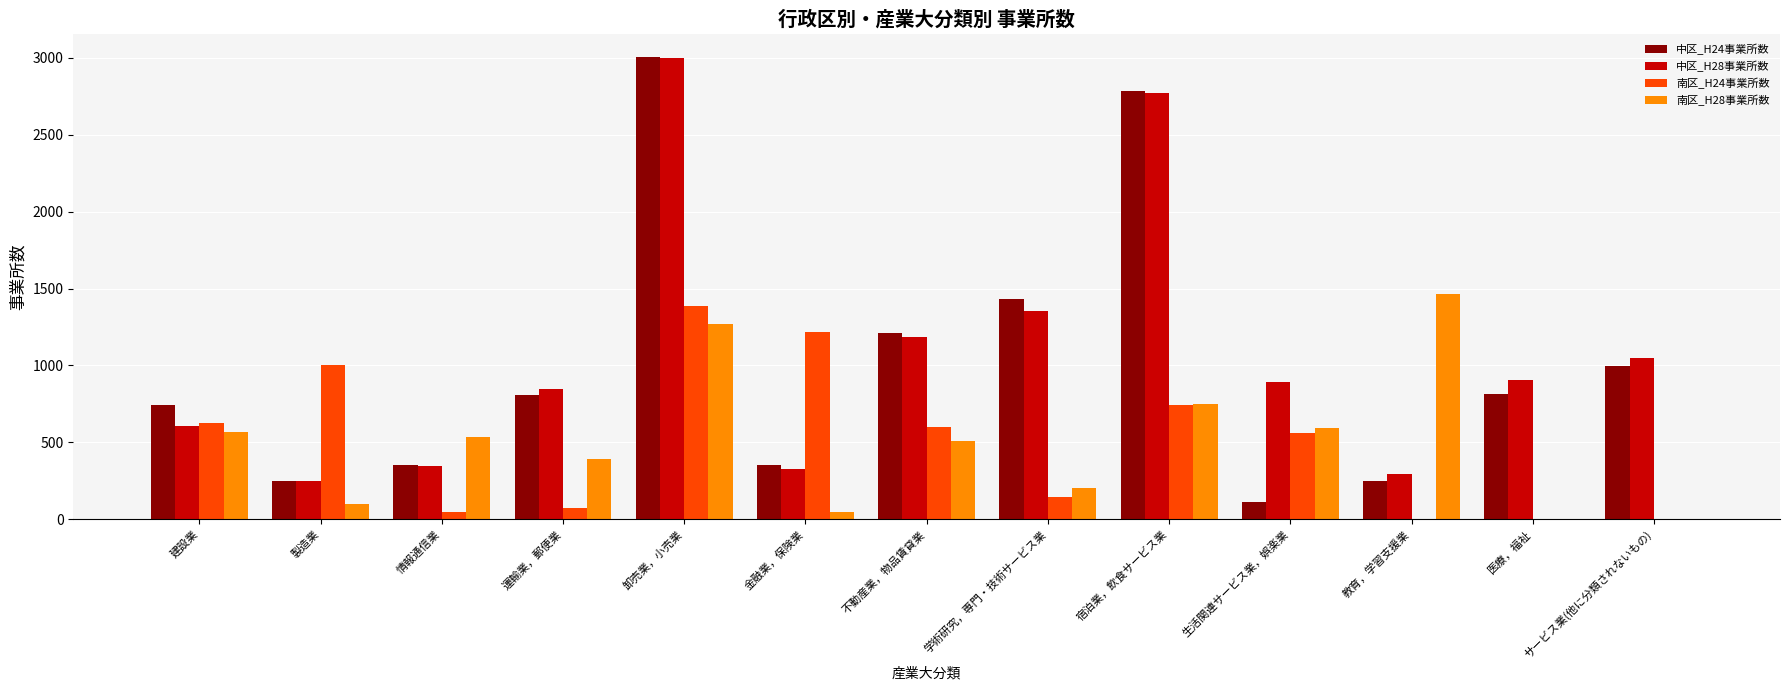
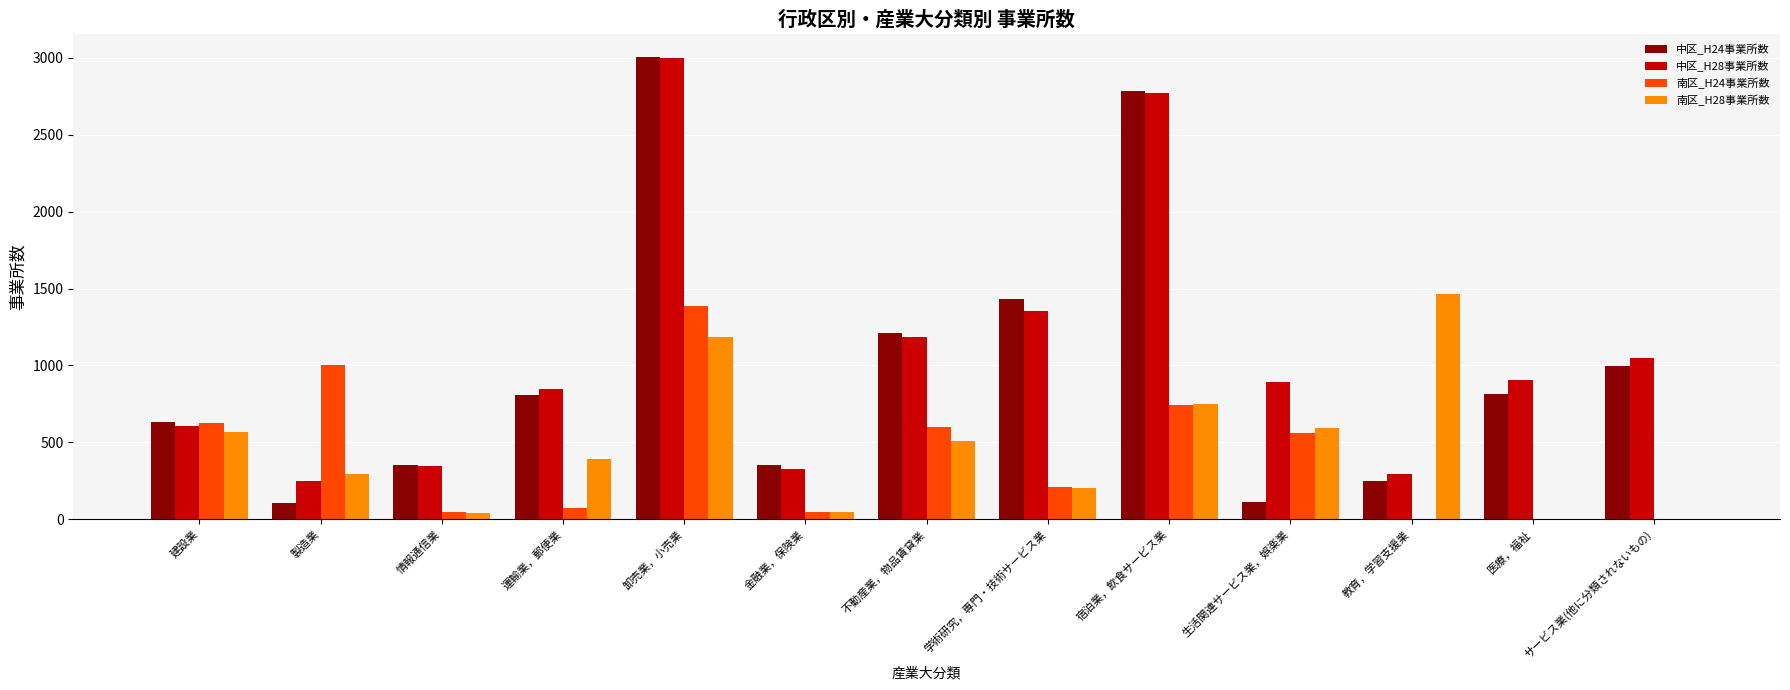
  {
    "中区_H24事業所数": {
-     "建設業": 740,
-     "製造業": 250,
+     "建設業": 630,
+     "製造業": 110,
      "情報通信業": 360,
      "運輸業，郵便業": 810,
      "卸売業，小売業": 3010,
      "金融業，保険業": 360,
      "不動産業，物品賃貸業": 1210,
      "学術研究，専門・技術サービス業": 1430,
      "宿泊業，飲食サービス業": 2780,
      "生活関連サービス業，娯楽業": 110,
      "教育，学習支援業": 250,
      "医療，福祉": 820,
      "サービス業(他に分類されないもの)": 1000
    },
    "中区_H28事業所数": {
      "建設業": 610,
      "製造業": 250,
      "情報通信業": 350,
      "運輸業，郵便業": 850,
      "卸売業，小売業": 3000,
      "金融業，保険業": 330,
      "不動産業，物品賃貸業": 1180,
      "学術研究，専門・技術サービス業": 1350,
      "宿泊業，飲食サービス業": 2770,
      "生活関連サービス業，娯楽業": 890,
      "教育，学習支援業": 300,
      "医療，福祉": 910,
      "サービス業(他に分類されないもの)": 1050
    },
    "南区_H24事業所数": {
      "建設業": 630,
      "製造業": 1000,
      "情報通信業": 50,
      "運輸業，郵便業": 70,
      "卸売業，小売業": 1390,
-     "金融業，保険業": 1220,
+     "金融業，保険業": 50,
      "不動産業，物品賃貸業": 600,
-     "学術研究，専門・技術サービス業": 140,
+     "学術研究，専門・技術サービス業": 210,
      "宿泊業，飲食サービス業": 740,
      "生活関連サービス業，娯楽業": 560,
      "教育，学習支援業": 0,
      "医療，福祉": 0,
      "サービス業(他に分類されないもの)": 0
    },
    "南区_H28事業所数": {
      "建設業": 570,
-     "製造業": 100,
-     "情報通信業": 540,
+     "製造業": 290,
+     "情報通信業": 40,
      "運輸業，郵便業": 390,
-     "卸売業，小売業": 1270,
+     "卸売業，小売業": 1180,
      "金融業，保険業": 50,
      "不動産業，物品賃貸業": 510,
      "学術研究，専門・技術サービス業": 210,
      "宿泊業，飲食サービス業": 750,
      "生活関連サービス業，娯楽業": 590,
      "教育，学習支援業": 1470,
      "医療，福祉": 0,
      "サービス業(他に分類されないもの)": 0
    }
  }
